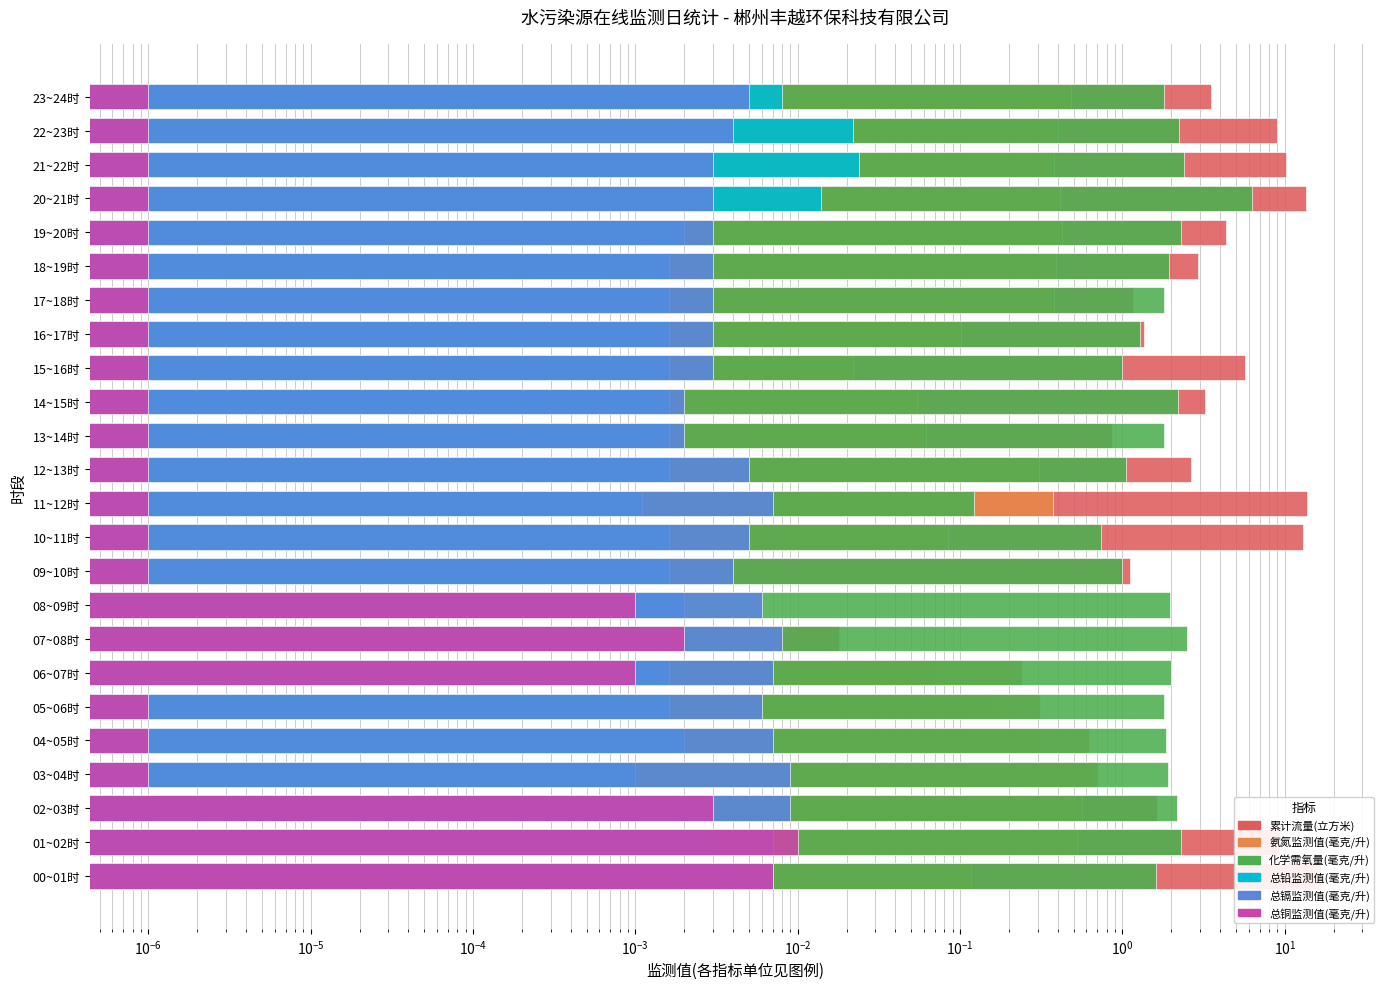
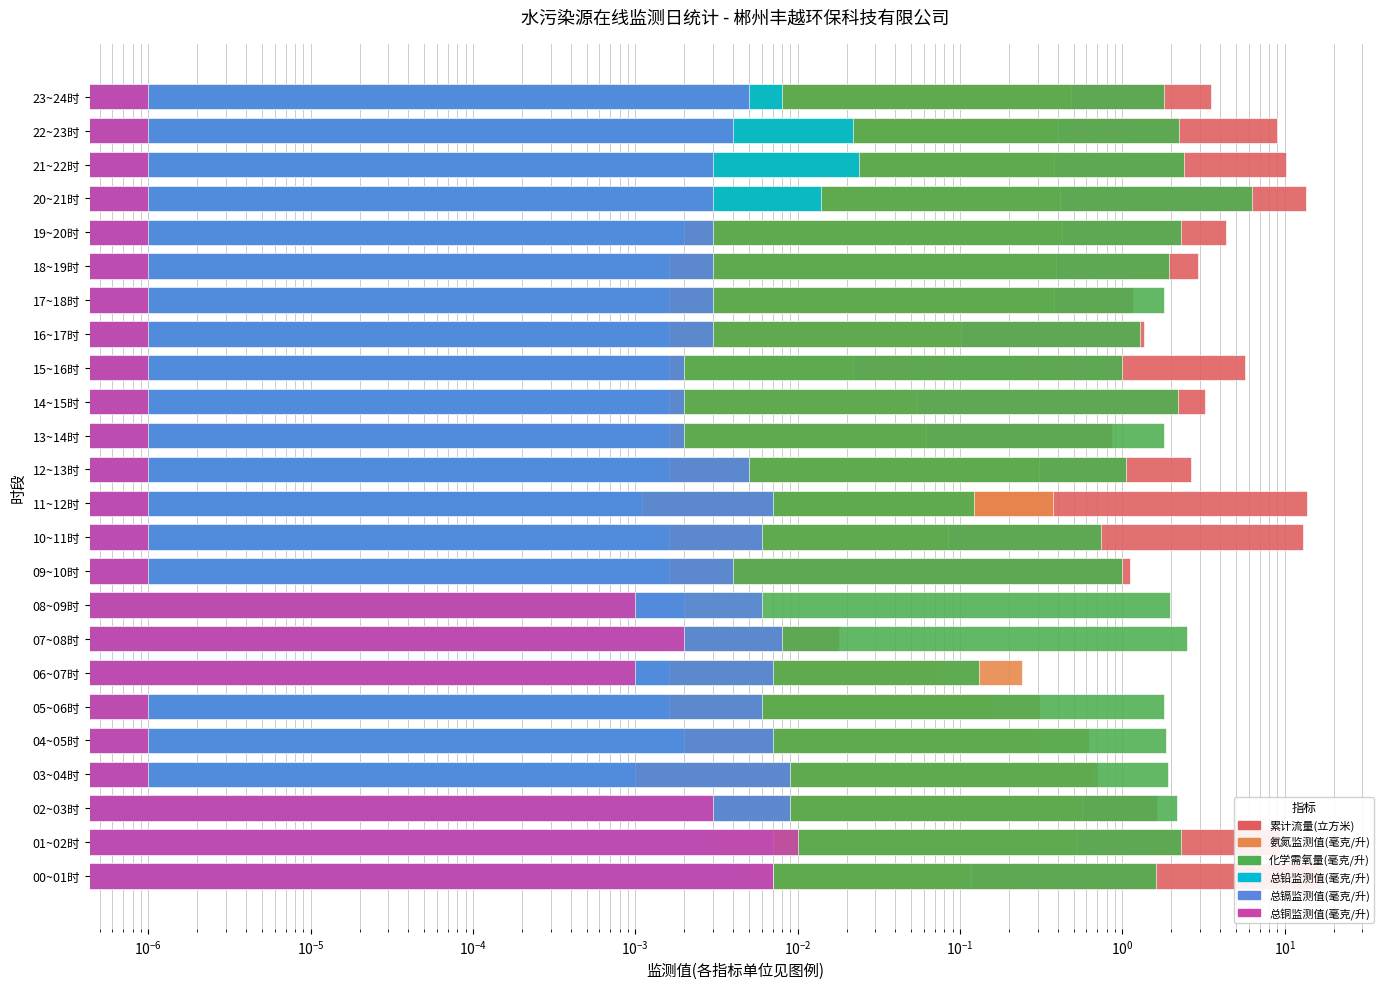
  {
    "化学需氧量(毫克/升)": {
      "17~18时": 1.8,
      "13~14时": 1.8,
      "08~09时": 2.0,
      "07~08时": 2.5,
-     "06~07时": 2.0,
+     "06~07时": 0.13,
      "05~06时": 1.8,
      "04~05时": 1.9,
      "03~04时": 1.9,
      "02~03时": 2.2
    },
    "总镉监测值(毫克/升)": {
-     "15~16时": 0.003,
-     "10~11时": 0.005
+     "15~16时": 0.002,
+     "10~11时": 0.006
    }
  }
